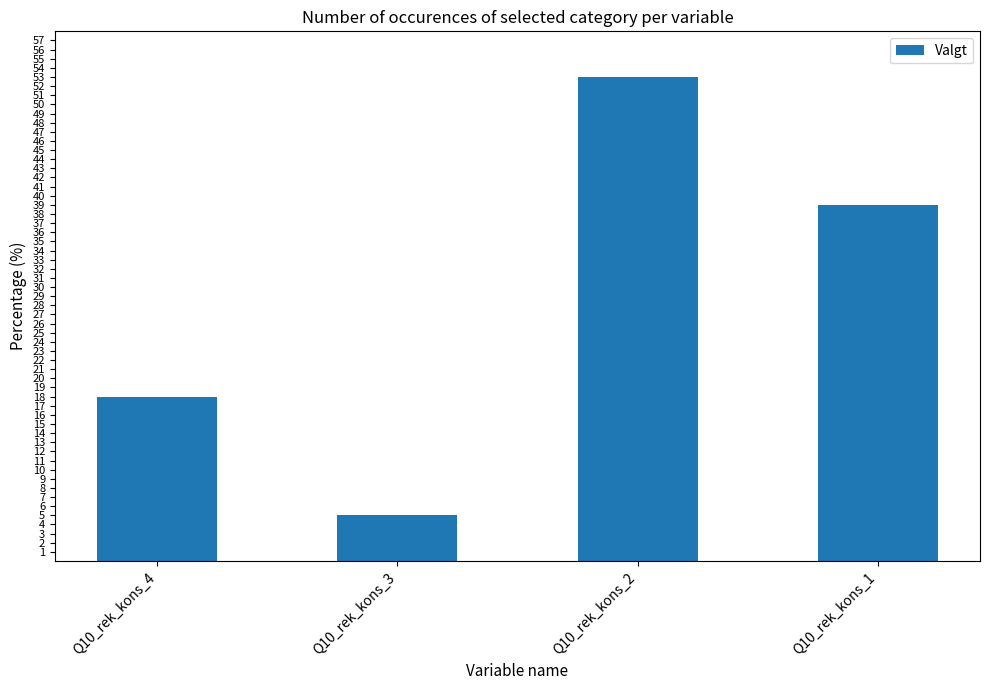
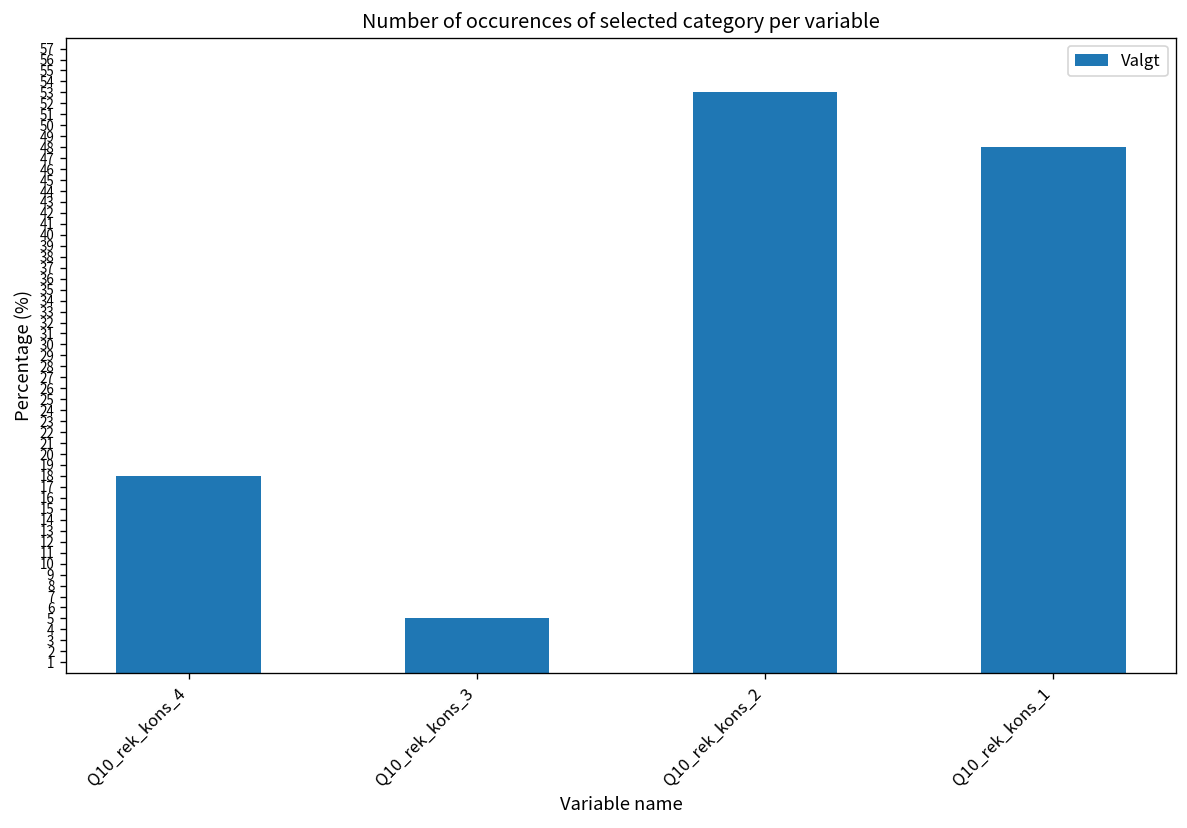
  {
    "Q10_rek_kons_4": 18,
    "Q10_rek_kons_3": 5,
    "Q10_rek_kons_2": 53,
-   "Q10_rek_kons_1": 39
+   "Q10_rek_kons_1": 48
  }
